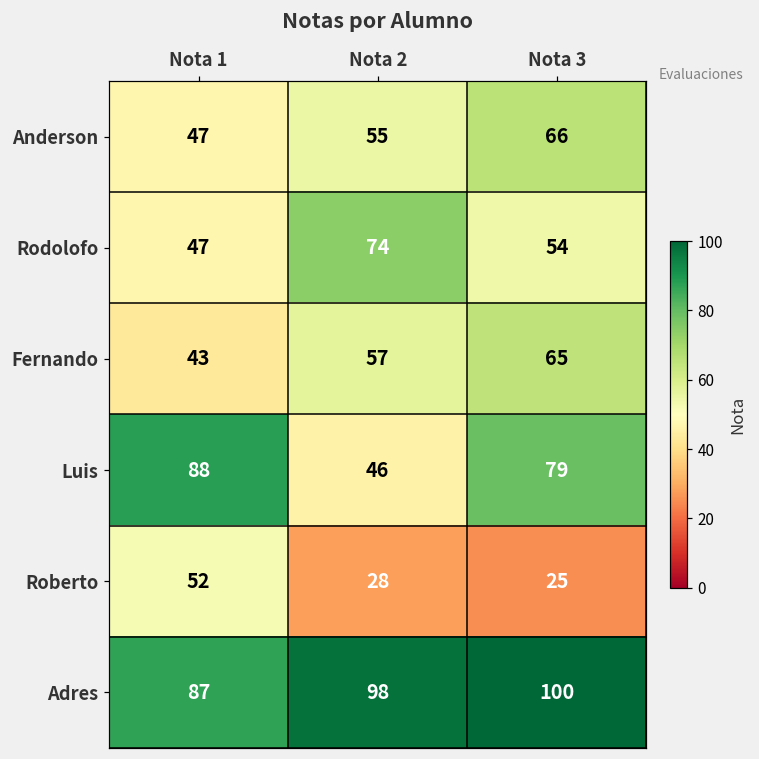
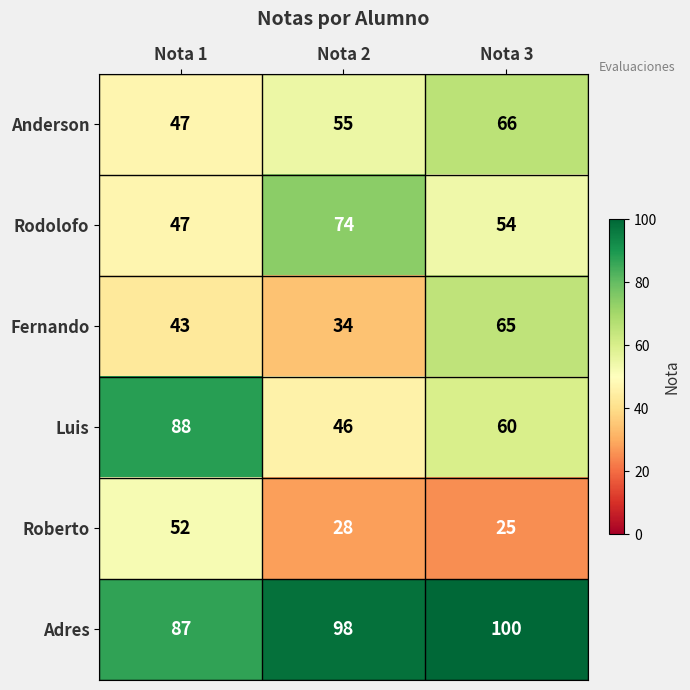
  {
    "Anderson": {
      "Nota 1": 47,
      "Nota 2": 55,
      "Nota 3": 66
    },
    "Rodolofo": {
      "Nota 1": 47,
      "Nota 2": 74,
      "Nota 3": 54
    },
    "Fernando": {
      "Nota 1": 43,
-     "Nota 2": 57,
+     "Nota 2": 34,
      "Nota 3": 65
    },
    "Luis": {
      "Nota 1": 88,
      "Nota 2": 46,
-     "Nota 3": 79
+     "Nota 3": 60
    },
    "Roberto": {
      "Nota 1": 52,
      "Nota 2": 28,
      "Nota 3": 25
    },
    "Adres": {
      "Nota 1": 87,
      "Nota 2": 98,
      "Nota 3": 100
    }
  }
